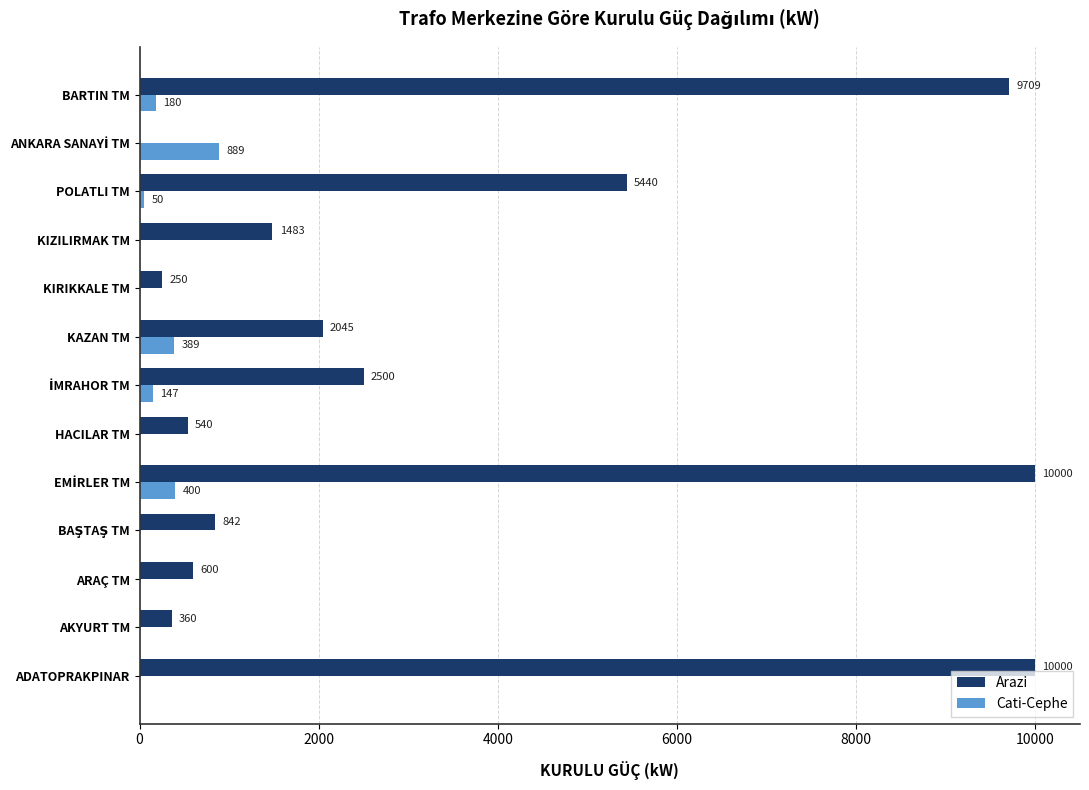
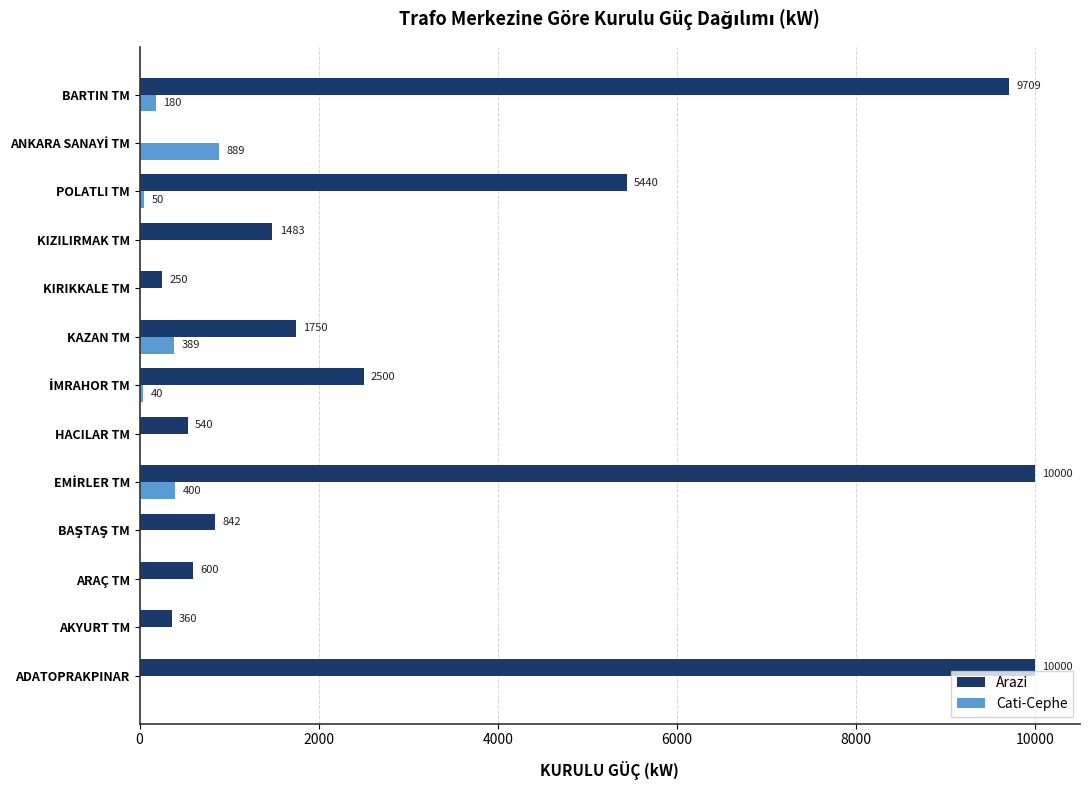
  {
    "Arazi": {
      "BARTIN TM": 9709,
      "POLATLI TM": 5440,
      "KIZILIRMAK TM": 1483,
      "KIRIKKALE TM": 250,
-     "KAZAN TM": 2045,
+     "KAZAN TM": 1750,
      "İMRAHOR TM": 2500,
      "HACILAR TM": 540,
      "EMİRLER TM": 10000,
      "BAŞTAŞ TM": 842,
      "ARAÇ TM": 600,
      "AKYURT TM": 360
    },
    "Cati-Cephe": {
      "BARTIN TM": 180,
      "ANKARA SANAYİ TM": 889,
      "POLATLI TM": 50,
      "KAZAN TM": 389,
-     "İMRAHOR TM": 147,
+     "İMRAHOR TM": 40,
      "EMİRLER TM": 400
    }
  }
